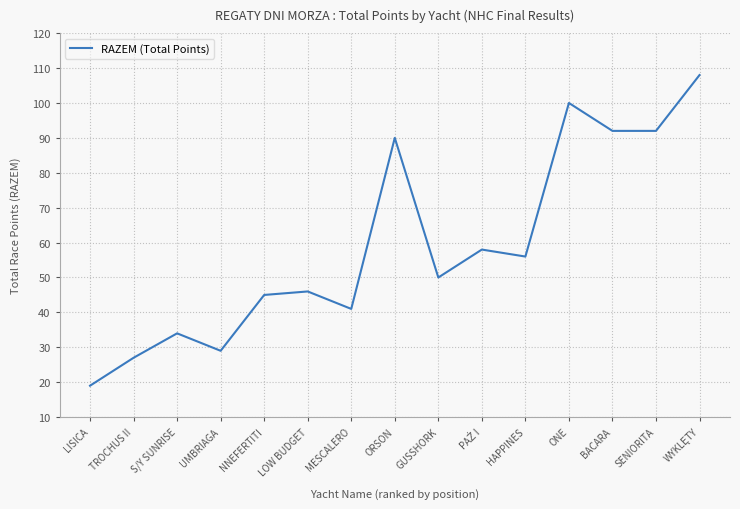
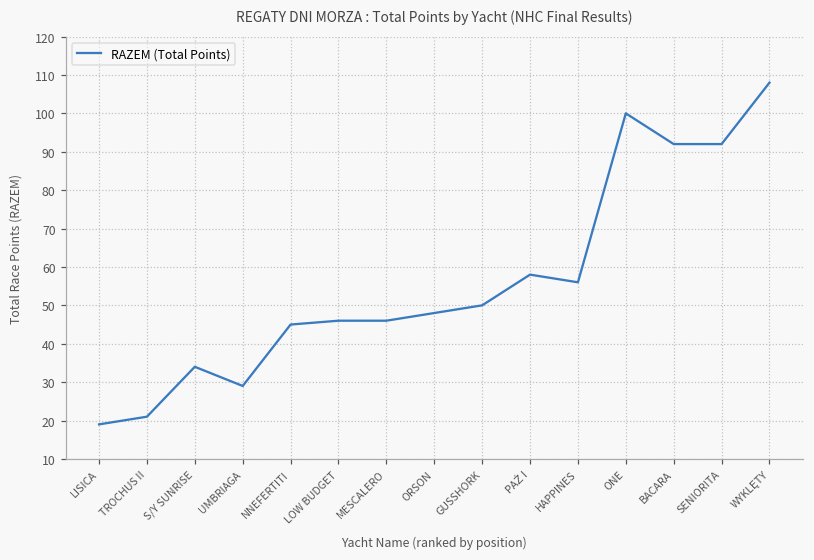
  {
    "LISICA": 19,
-   "TROCHUS II": 27,
+   "TROCHUS II": 21,
    "S/Y SUNRISE": 34,
    "UMBRIAGA": 29,
    "NNEFERTITI": 45,
    "LOW BUDGET": 46,
-   "MESCALERO": 41,
-   "ORSON": 90,
+   "MESCALERO": 46,
+   "ORSON": 48,
    "GUSSHORK": 50,
    "PAŹ I": 58,
    "HAPPINES": 56,
    "ONE": 100,
    "BACARA": 92,
    "SENIORITA": 92,
    "WYKLĘTY": 108
  }
